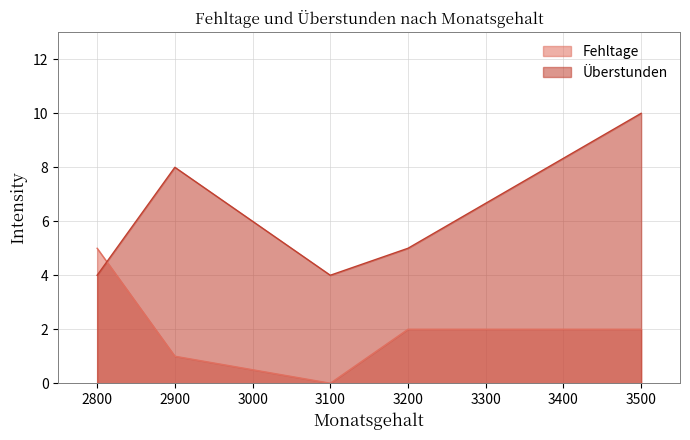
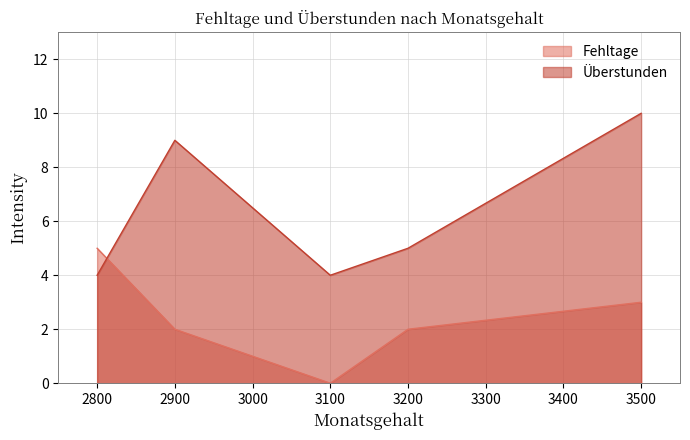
  {
    "Fehltage": {
      "2800": 5,
-     "2900": 1,
+     "2900": 2,
      "3100": 0,
      "3200": 2,
-     "3500": 2
+     "3500": 3
    },
    "Überstunden": {
      "2800": 4,
-     "2900": 8,
+     "2900": 9,
      "3100": 4,
      "3200": 5,
      "3500": 10
    }
  }
